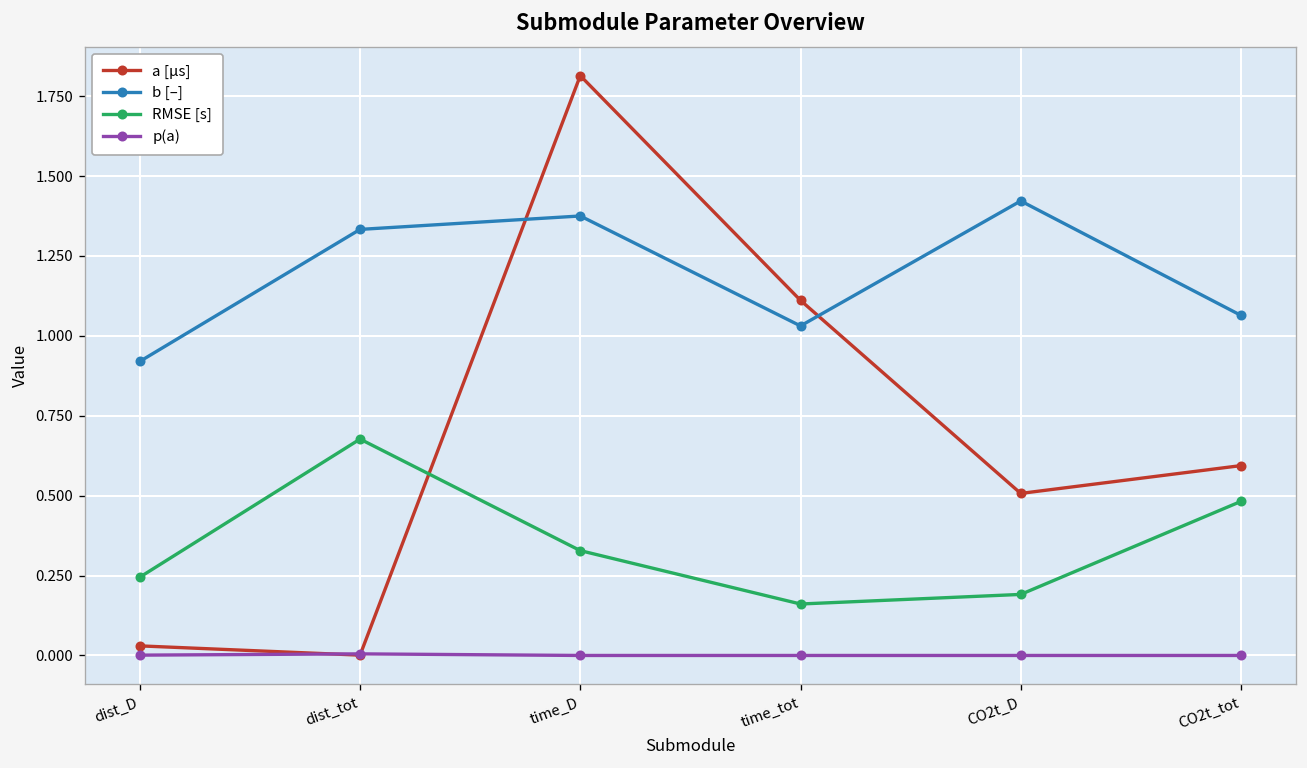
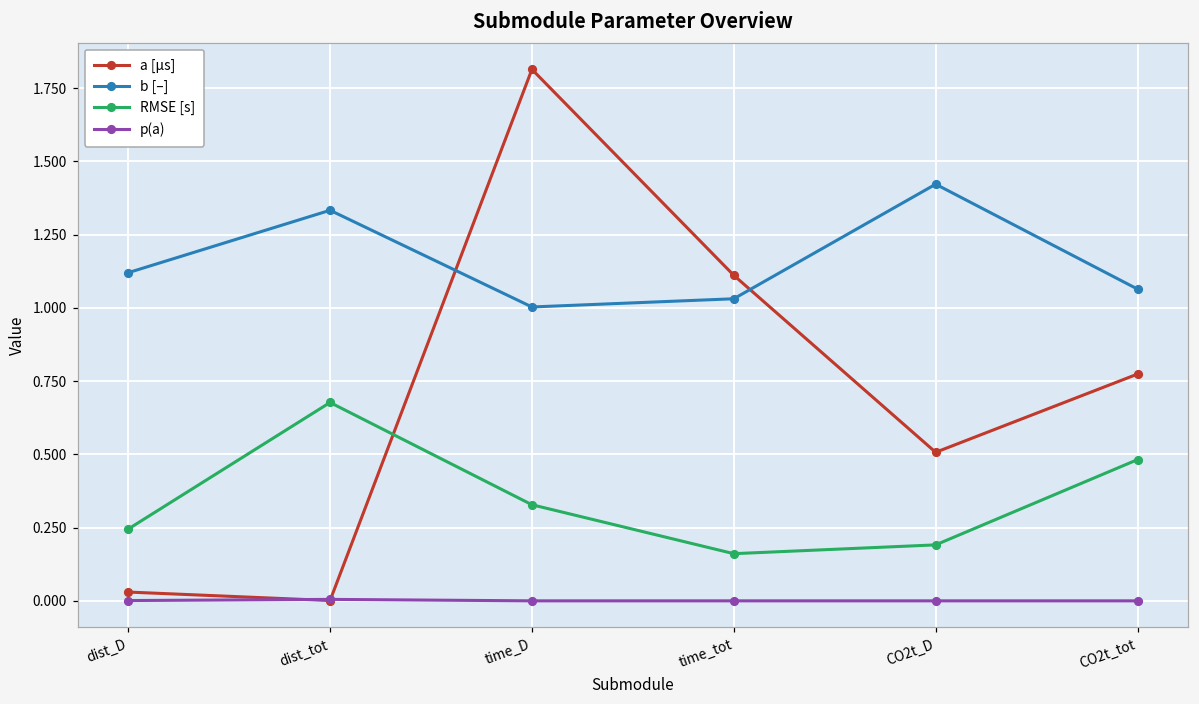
  {
    "a [µs]": {
      "dist_D": 0.03,
      "time_D": 1.81,
      "time_tot": 1.11,
      "CO2t_D": 0.51,
-     "CO2t_tot": 0.59
+     "CO2t_tot": 0.77
    },
    "b [–]": {
-     "dist_D": 0.92,
+     "dist_D": 1.12,
      "dist_tot": 1.33,
-     "time_D": 1.38,
+     "time_D": 1.00,
      "time_tot": 1.03,
      "CO2t_D": 1.42,
      "CO2t_tot": 1.06
    },
    "RMSE [s]": {
      "dist_D": 0.25,
      "dist_tot": 0.68,
      "time_D": 0.33,
      "time_tot": 0.16,
      "CO2t_D": 0.19,
      "CO2t_tot": 0.48
    },
    "p(a)": {
      "dist_D": 0.00,
      "time_D": 0.00,
      "time_tot": 0.00,
      "CO2t_D": 0.00,
      "CO2t_tot": 0.00
    }
  }
